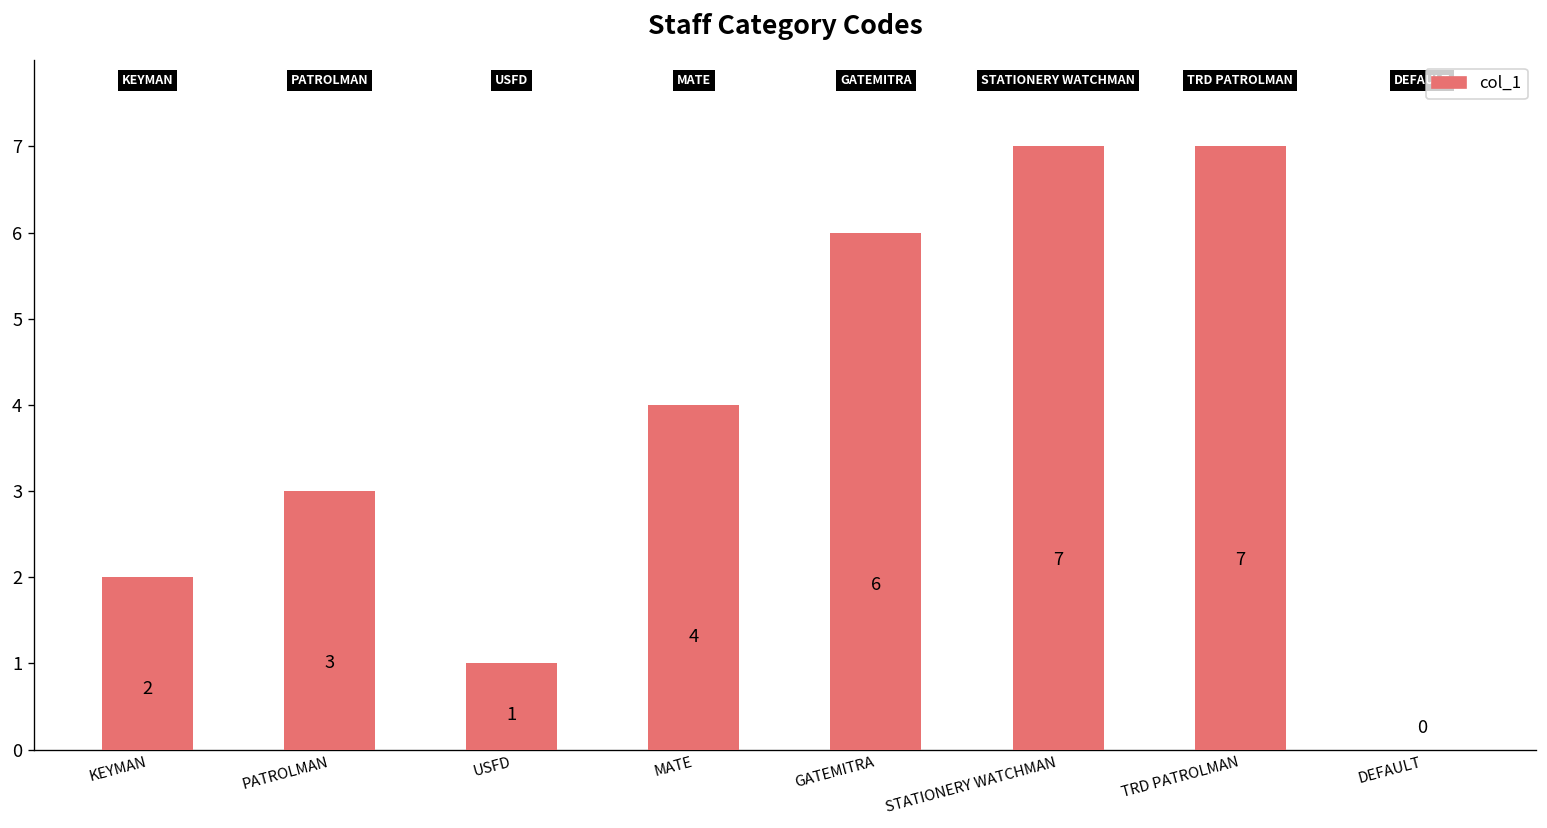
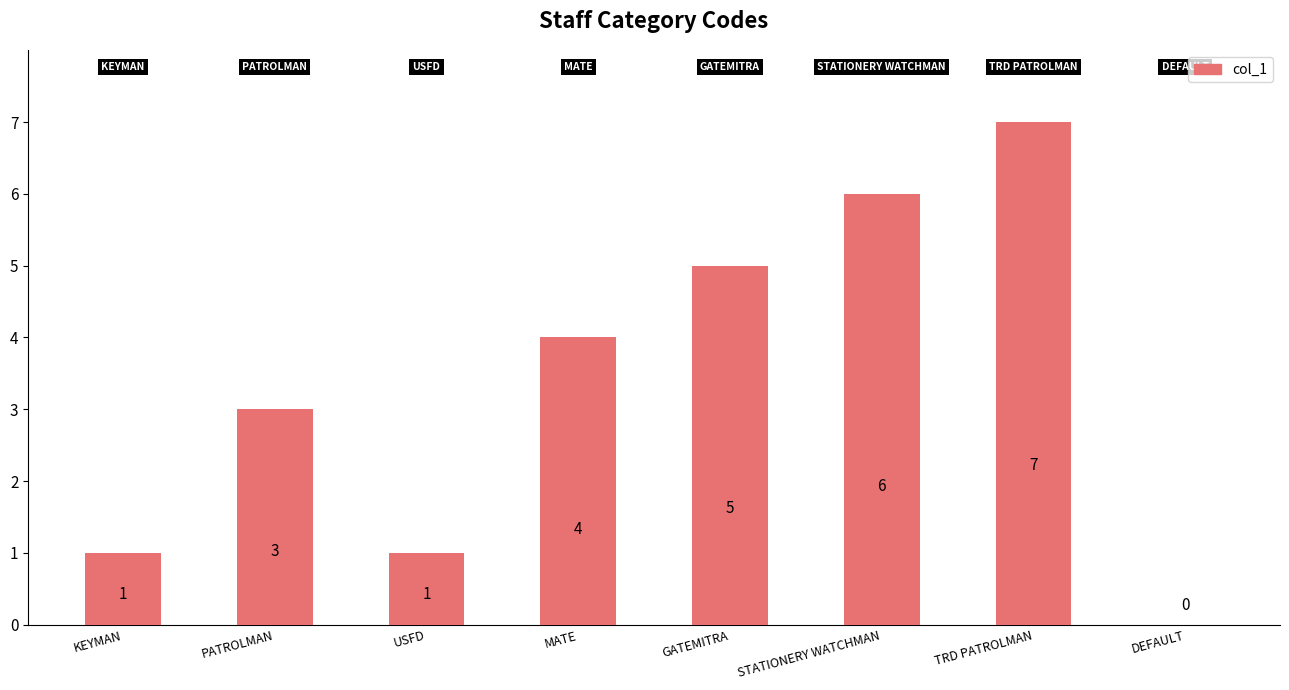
  {
-   "KEYMAN": 2,
+   "KEYMAN": 1,
    "PATROLMAN": 3,
    "USFD": 1,
    "MATE": 4,
-   "GATEMITRA": 6,
-   "STATIONERY WATCHMAN": 7,
+   "GATEMITRA": 5,
+   "STATIONERY WATCHMAN": 6,
    "TRD PATROLMAN": 7,
    "DEFAULT": 0
  }
